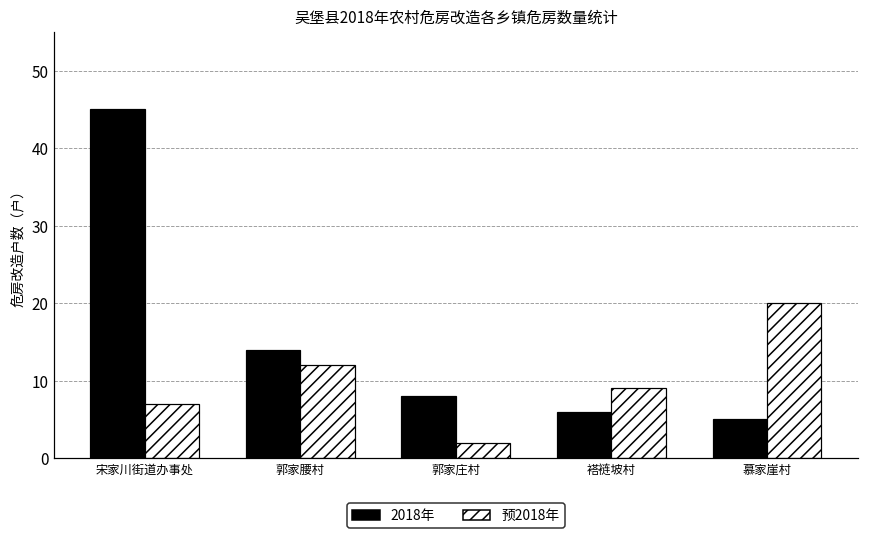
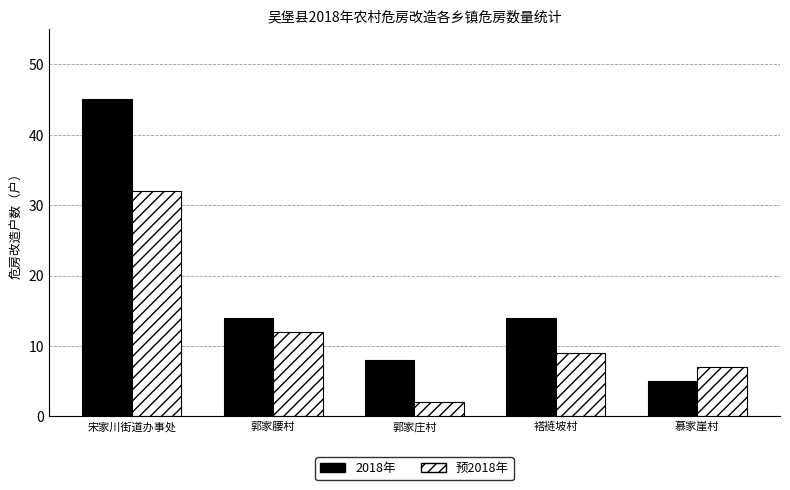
  {
    "2018年": {
      "宋家川街道办事处": 45,
      "郭家腰村": 14,
      "郭家庄村": 8,
-     "褡裢坡村": 6,
+     "褡裢坡村": 14,
      "慕家崖村": 5
    },
    "预2018年": {
-     "宋家川街道办事处": 7,
+     "宋家川街道办事处": 32,
      "郭家腰村": 12,
      "郭家庄村": 2,
      "褡裢坡村": 9,
-     "慕家崖村": 20
+     "慕家崖村": 7
    }
  }
